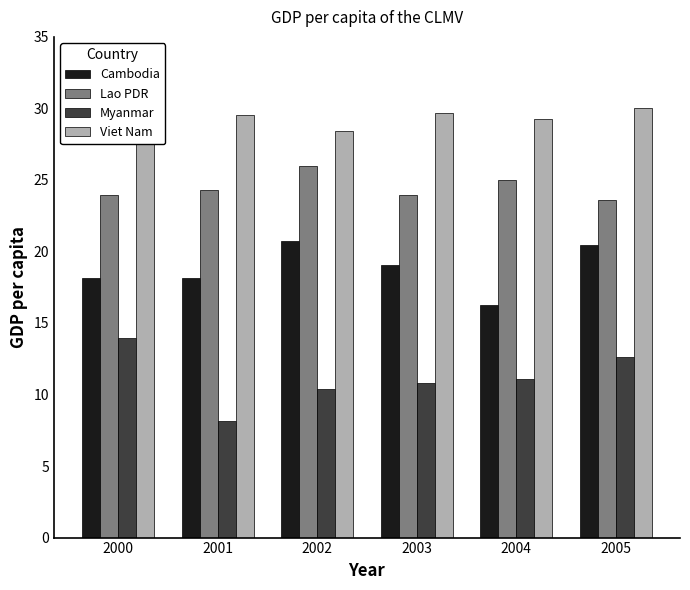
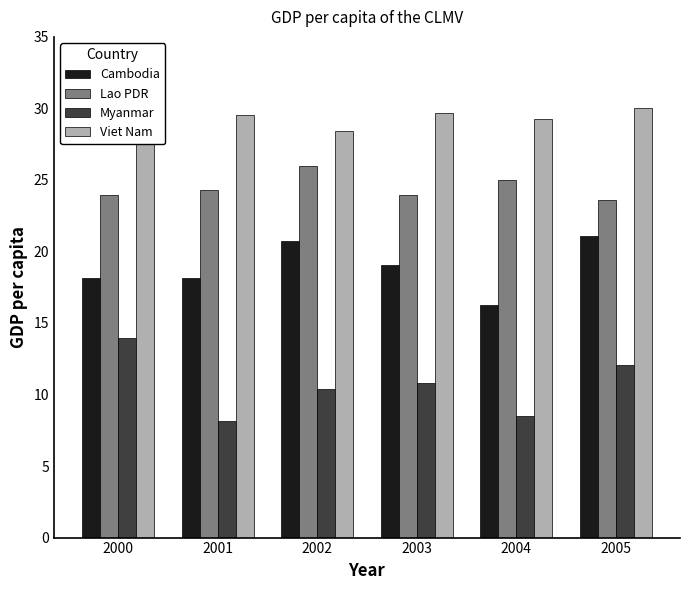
  {
    "Cambodia": {
      "2000": 18.1,
      "2001": 18.2,
      "2002": 20.7,
      "2003": 19.1,
      "2004": 16.2,
-     "2005": 20.4
+     "2005": 21.1
    },
    "Lao PDR": {
      "2000": 24.0,
      "2001": 24.3,
      "2002": 25.9,
      "2003": 24.0,
      "2004": 25.0,
      "2005": 23.6
    },
    "Myanmar": {
      "2000": 14.0,
      "2001": 8.2,
      "2002": 10.4,
      "2003": 10.8,
-     "2004": 11.1,
-     "2005": 12.6
+     "2004": 8.5,
+     "2005": 12.0
    },
    "Viet Nam": {
      "2001": 29.6,
      "2002": 28.4,
      "2003": 29.7,
      "2004": 29.2,
      "2005": 30.0
    }
  }
